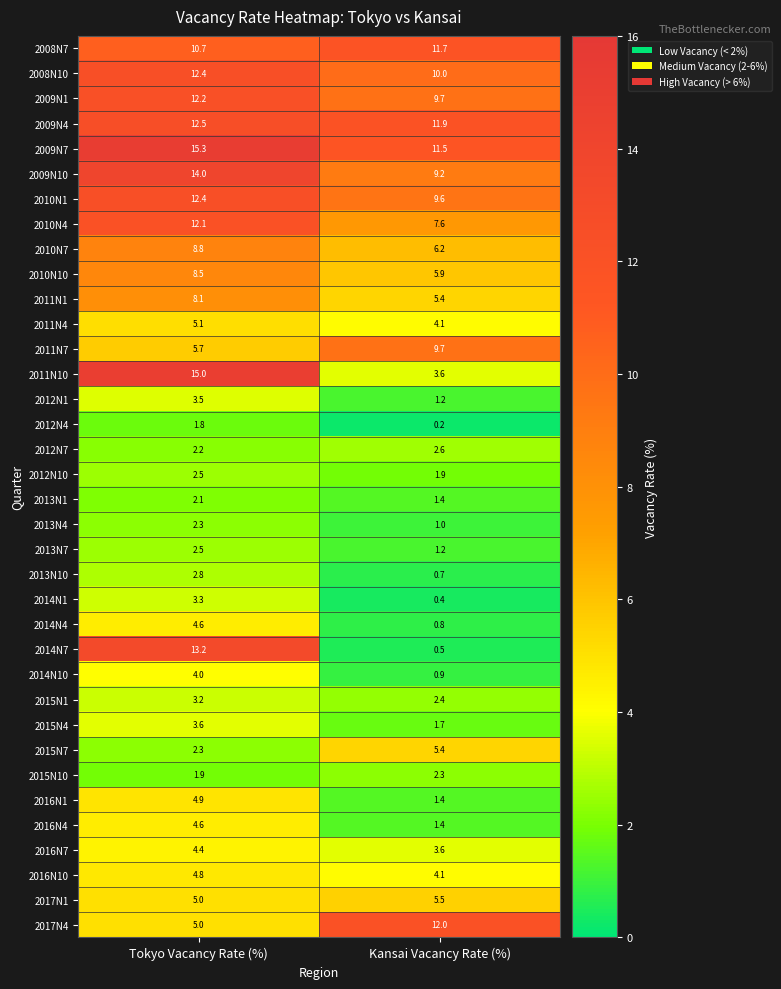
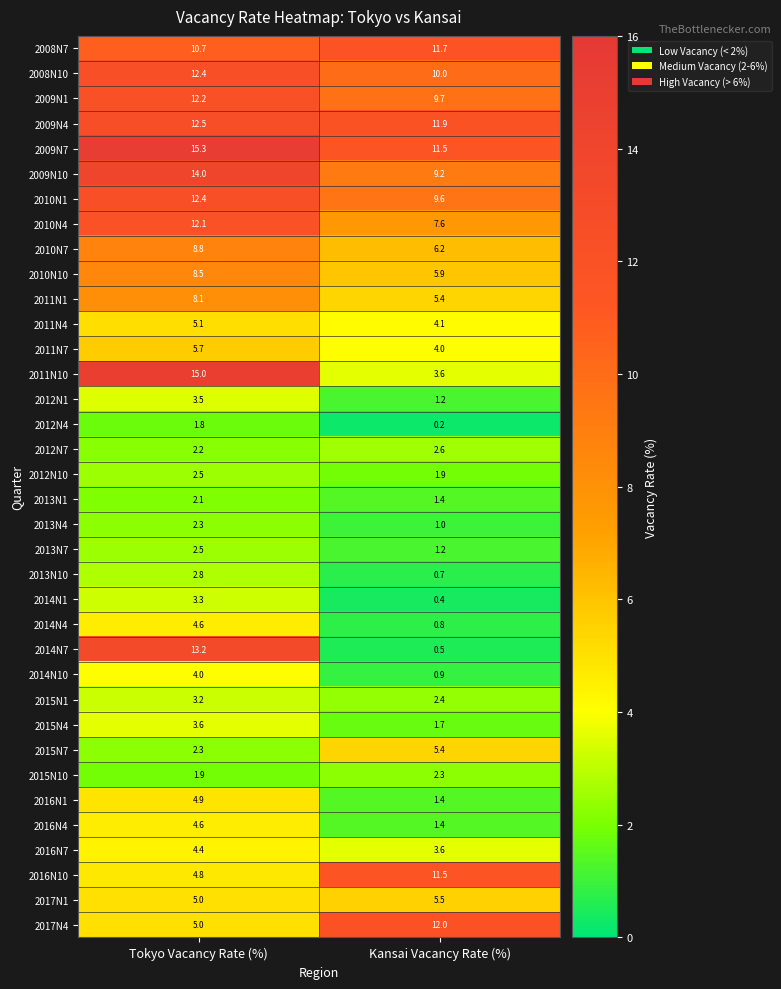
  {
    "2008N7": {
      "Tokyo Vacancy Rate (%)": 10.7,
      "Kansai Vacancy Rate (%)": 11.7
    },
    "2008N10": {
      "Tokyo Vacancy Rate (%)": 12.4,
      "Kansai Vacancy Rate (%)": 10.0
    },
    "2009N1": {
      "Tokyo Vacancy Rate (%)": 12.2,
      "Kansai Vacancy Rate (%)": 9.7
    },
    "2009N4": {
      "Tokyo Vacancy Rate (%)": 12.5,
      "Kansai Vacancy Rate (%)": 11.9
    },
    "2009N7": {
      "Tokyo Vacancy Rate (%)": 15.3,
      "Kansai Vacancy Rate (%)": 11.5
    },
    "2009N10": {
      "Tokyo Vacancy Rate (%)": 14.0,
      "Kansai Vacancy Rate (%)": 9.2
    },
    "2010N1": {
      "Tokyo Vacancy Rate (%)": 12.4,
      "Kansai Vacancy Rate (%)": 9.6
    },
    "2010N4": {
      "Tokyo Vacancy Rate (%)": 12.1,
      "Kansai Vacancy Rate (%)": 7.6
    },
    "2010N7": {
      "Tokyo Vacancy Rate (%)": 8.8,
      "Kansai Vacancy Rate (%)": 6.2
    },
    "2010N10": {
      "Tokyo Vacancy Rate (%)": 8.5,
      "Kansai Vacancy Rate (%)": 5.9
    },
    "2011N1": {
      "Tokyo Vacancy Rate (%)": 8.1,
      "Kansai Vacancy Rate (%)": 5.4
    },
    "2011N4": {
      "Tokyo Vacancy Rate (%)": 5.1,
      "Kansai Vacancy Rate (%)": 4.1
    },
    "2011N7": {
      "Tokyo Vacancy Rate (%)": 5.7,
-     "Kansai Vacancy Rate (%)": 9.7
+     "Kansai Vacancy Rate (%)": 4.0
    },
    "2011N10": {
      "Tokyo Vacancy Rate (%)": 15.0,
      "Kansai Vacancy Rate (%)": 3.6
    },
    "2012N1": {
      "Tokyo Vacancy Rate (%)": 3.5,
      "Kansai Vacancy Rate (%)": 1.2
    },
    "2012N4": {
      "Tokyo Vacancy Rate (%)": 1.8,
      "Kansai Vacancy Rate (%)": 0.2
    },
    "2012N7": {
      "Tokyo Vacancy Rate (%)": 2.2,
      "Kansai Vacancy Rate (%)": 2.6
    },
    "2012N10": {
      "Tokyo Vacancy Rate (%)": 2.5,
      "Kansai Vacancy Rate (%)": 1.9
    },
    "2013N1": {
      "Tokyo Vacancy Rate (%)": 2.1,
      "Kansai Vacancy Rate (%)": 1.4
    },
    "2013N4": {
      "Tokyo Vacancy Rate (%)": 2.3,
      "Kansai Vacancy Rate (%)": 1.0
    },
    "2013N7": {
      "Tokyo Vacancy Rate (%)": 2.5,
      "Kansai Vacancy Rate (%)": 1.2
    },
    "2013N10": {
      "Tokyo Vacancy Rate (%)": 2.8,
      "Kansai Vacancy Rate (%)": 0.7
    },
    "2014N1": {
      "Tokyo Vacancy Rate (%)": 3.3,
      "Kansai Vacancy Rate (%)": 0.4
    },
    "2014N4": {
      "Tokyo Vacancy Rate (%)": 4.6,
      "Kansai Vacancy Rate (%)": 0.8
    },
    "2014N7": {
      "Tokyo Vacancy Rate (%)": 13.2,
      "Kansai Vacancy Rate (%)": 0.5
    },
    "2014N10": {
      "Tokyo Vacancy Rate (%)": 4.0,
      "Kansai Vacancy Rate (%)": 0.9
    },
    "2015N1": {
      "Tokyo Vacancy Rate (%)": 3.2,
      "Kansai Vacancy Rate (%)": 2.4
    },
    "2015N4": {
      "Tokyo Vacancy Rate (%)": 3.6,
      "Kansai Vacancy Rate (%)": 1.7
    },
    "2015N7": {
      "Tokyo Vacancy Rate (%)": 2.3,
      "Kansai Vacancy Rate (%)": 5.4
    },
    "2015N10": {
      "Tokyo Vacancy Rate (%)": 1.9,
      "Kansai Vacancy Rate (%)": 2.3
    },
    "2016N1": {
      "Tokyo Vacancy Rate (%)": 4.9,
      "Kansai Vacancy Rate (%)": 1.4
    },
    "2016N4": {
      "Tokyo Vacancy Rate (%)": 4.6,
      "Kansai Vacancy Rate (%)": 1.4
    },
    "2016N7": {
      "Tokyo Vacancy Rate (%)": 4.4,
      "Kansai Vacancy Rate (%)": 3.6
    },
    "2016N10": {
      "Tokyo Vacancy Rate (%)": 4.8,
-     "Kansai Vacancy Rate (%)": 4.1
+     "Kansai Vacancy Rate (%)": 11.5
    },
    "2017N1": {
      "Tokyo Vacancy Rate (%)": 5.0,
      "Kansai Vacancy Rate (%)": 5.5
    },
    "2017N4": {
      "Tokyo Vacancy Rate (%)": 5.0,
      "Kansai Vacancy Rate (%)": 12.0
    }
  }
